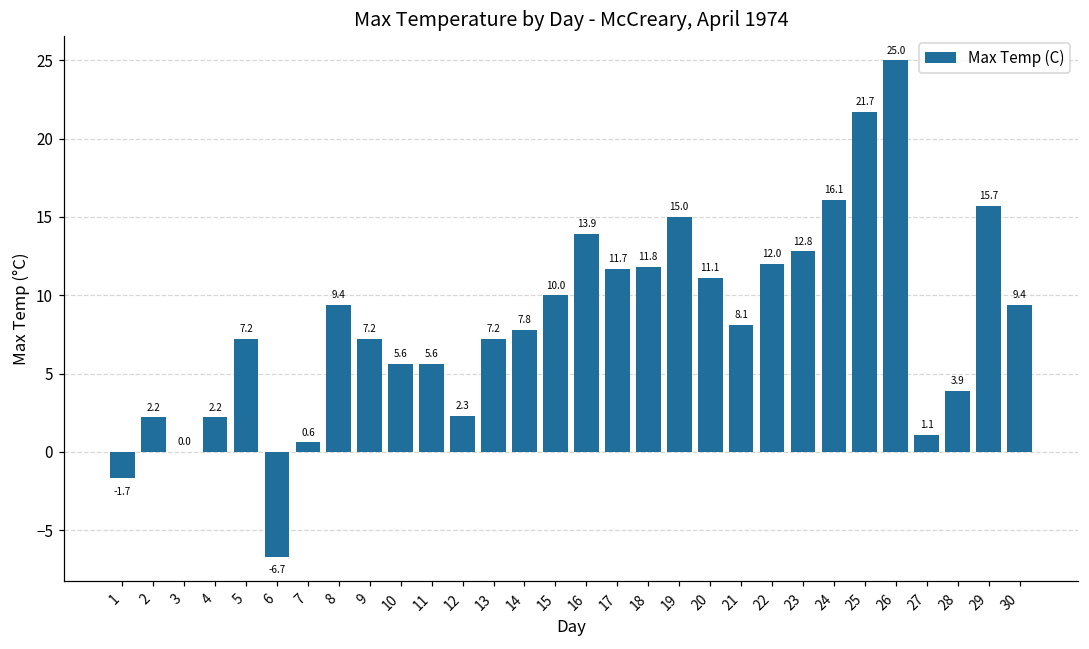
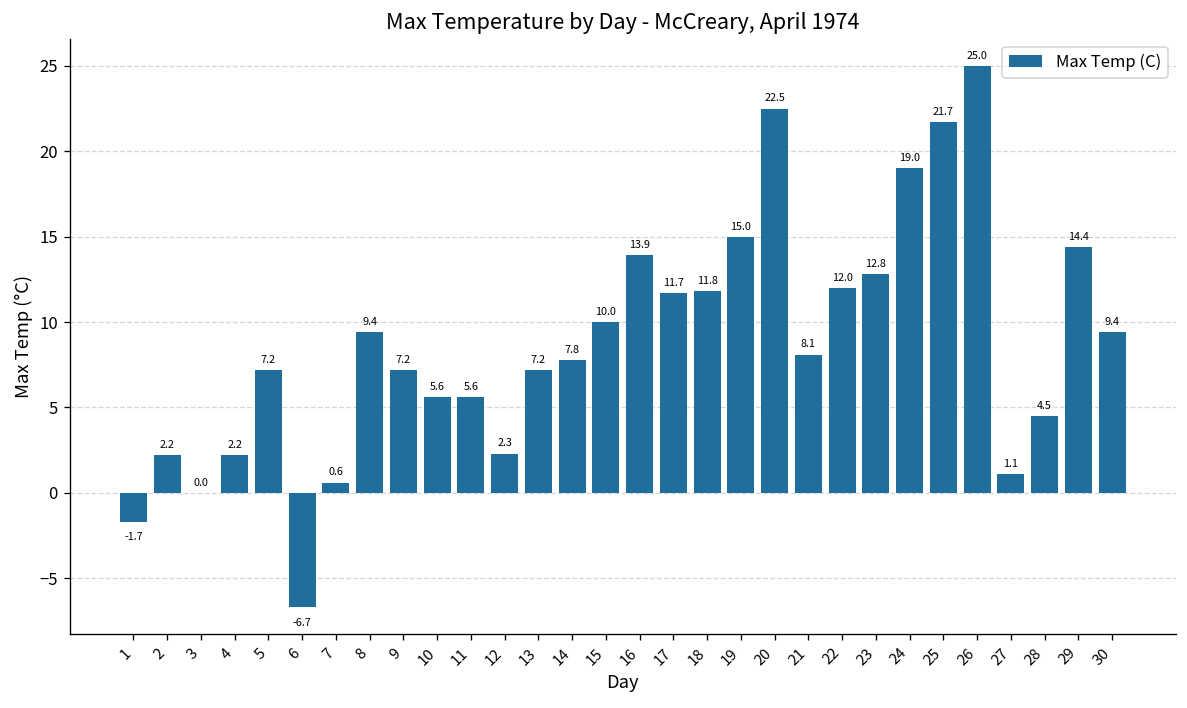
  {
    "1": -1.7,
    "2": 2.2,
    "3": 0.0,
    "4": 2.2,
    "5": 7.2,
    "6": -6.7,
    "7": 0.6,
    "8": 9.4,
    "9": 7.2,
    "10": 5.6,
    "11": 5.6,
    "12": 2.3,
    "13": 7.2,
    "14": 7.8,
    "15": 10.0,
    "16": 13.9,
    "17": 11.7,
    "18": 11.8,
    "19": 15.0,
-   "20": 11.1,
+   "20": 22.5,
    "21": 8.1,
    "22": 12.0,
    "23": 12.8,
-   "24": 16.1,
+   "24": 19.0,
    "25": 21.7,
    "26": 25.0,
    "27": 1.1,
-   "28": 3.9,
-   "29": 15.7,
+   "28": 4.5,
+   "29": 14.4,
    "30": 9.4
  }
